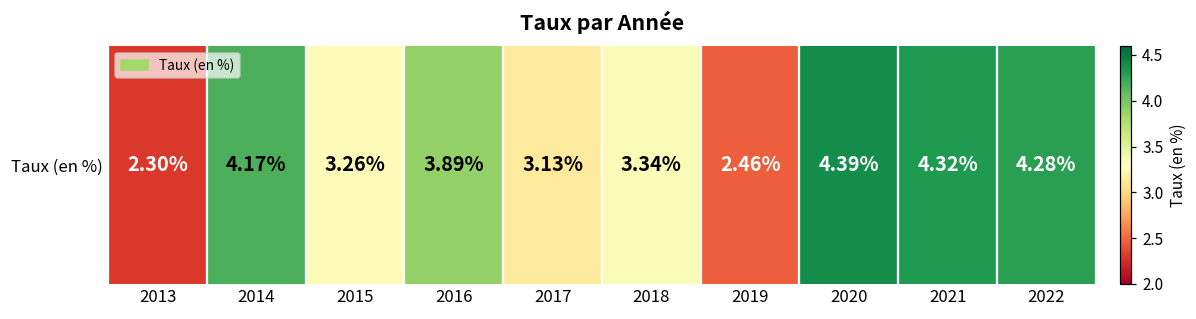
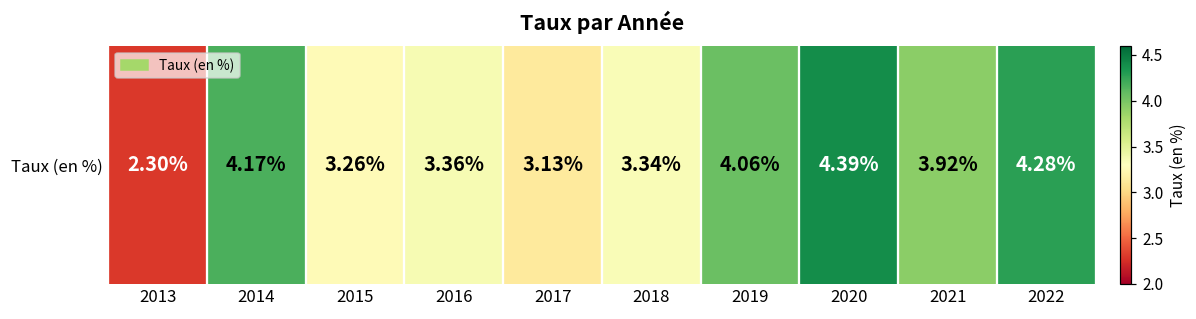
  {
    "Taux (en %)": {
      "2013": "2.30%",
      "2014": "4.17%",
      "2015": "3.26%",
-     "2016": "3.89%",
+     "2016": "3.36%",
      "2017": "3.13%",
      "2018": "3.34%",
-     "2019": "2.46%",
+     "2019": "4.06%",
      "2020": "4.39%",
-     "2021": "4.32%",
+     "2021": "3.92%",
      "2022": "4.28%"
    }
  }
